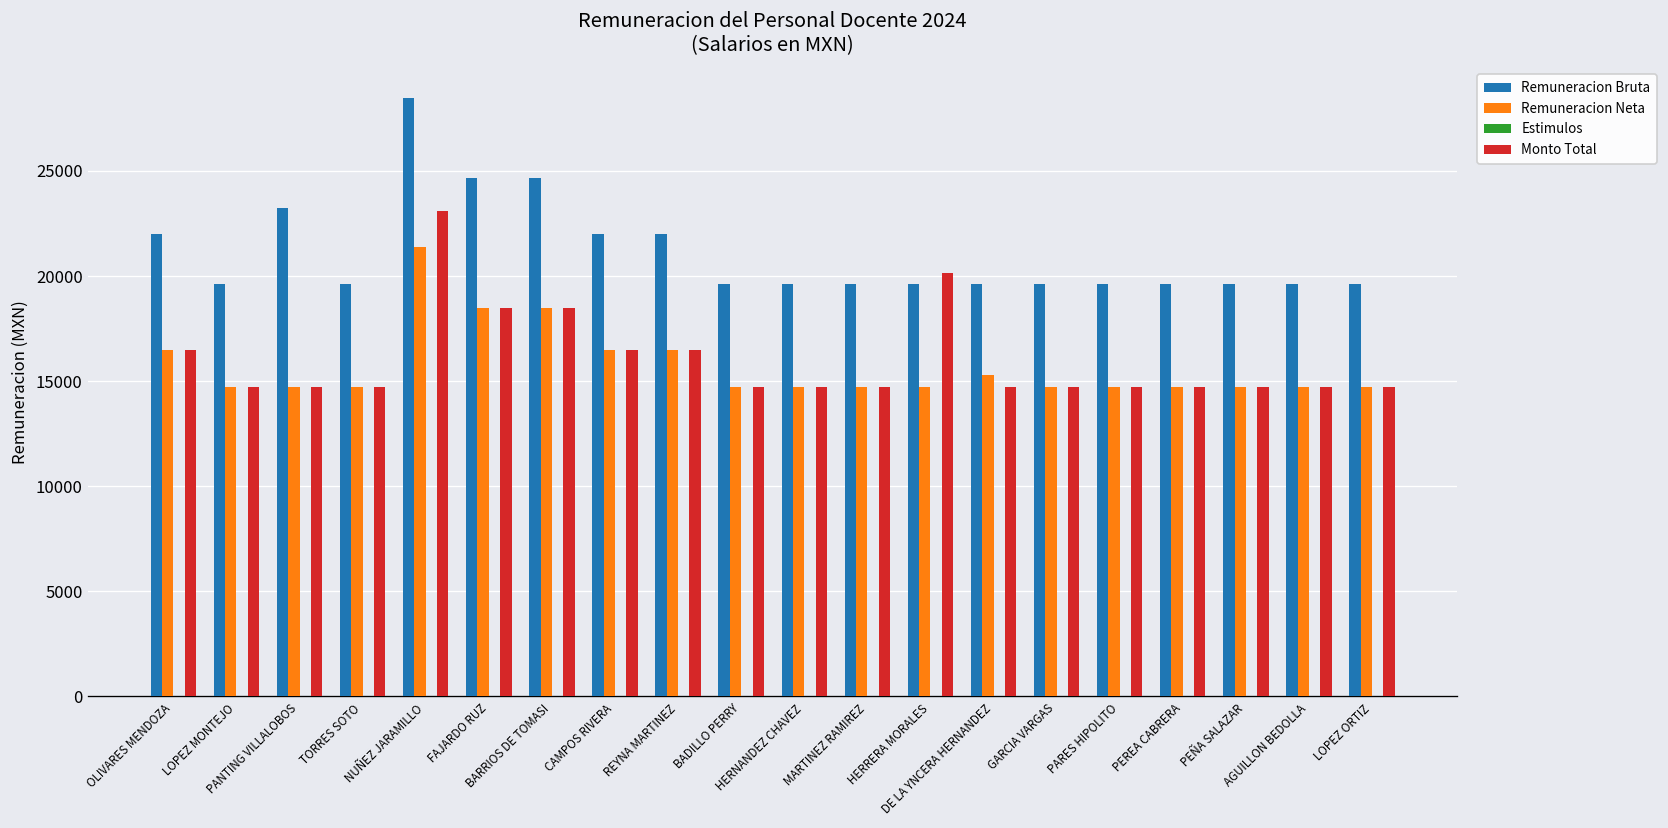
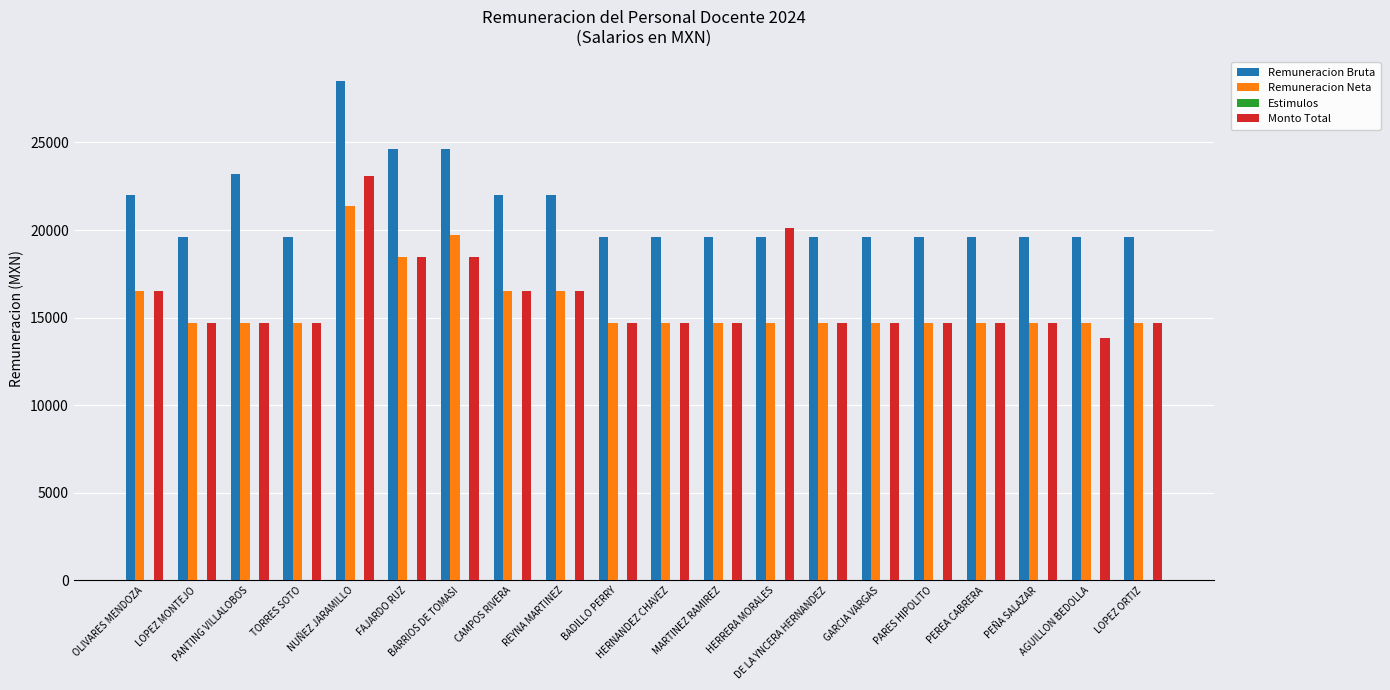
  {
    "Remuneracion Bruta": {
      "OLIVARES MENDOZA": 22000,
      "LOPEZ MONTEJO": 19600,
      "PANTING VILLALOBOS": 23200,
      "TORRES SOTO": 19600,
      "NUÑEZ JARAMILLO": 28500,
      "FAJARDO RUZ": 24600,
      "BARRIOS DE TOMASI": 24600,
      "CAMPOS RIVERA": 22000,
      "REYNA MARTINEZ": 22000,
      "BADILLO PERRY": 19600,
      "HERNANDEZ CHAVEZ": 19600,
      "MARTINEZ RAMIREZ": 19600,
      "HERRERA MORALES": 19600,
      "DE LA YNCERA HERNANDEZ": 19600,
      "GARCIA VARGAS": 19600,
      "PARES HIPOLITO": 19600,
      "PEREA CABRERA": 19600,
      "PEÑA SALAZAR": 19600,
      "AGUILLON BEDOLLA": 19600,
      "LOPEZ ORTIZ": 19600
    },
    "Remuneracion Neta": {
      "OLIVARES MENDOZA": 16500,
      "LOPEZ MONTEJO": 14700,
      "PANTING VILLALOBOS": 14700,
      "TORRES SOTO": 14700,
      "NUÑEZ JARAMILLO": 21400,
      "FAJARDO RUZ": 18500,
-     "BARRIOS DE TOMASI": 18500,
+     "BARRIOS DE TOMASI": 19700,
      "CAMPOS RIVERA": 16500,
      "REYNA MARTINEZ": 16500,
      "BADILLO PERRY": 14700,
      "HERNANDEZ CHAVEZ": 14700,
      "MARTINEZ RAMIREZ": 14700,
      "HERRERA MORALES": 14700,
-     "DE LA YNCERA HERNANDEZ": 15300,
+     "DE LA YNCERA HERNANDEZ": 14700,
      "GARCIA VARGAS": 14700,
      "PARES HIPOLITO": 14700,
      "PEREA CABRERA": 14700,
      "PEÑA SALAZAR": 14700,
      "AGUILLON BEDOLLA": 14700,
      "LOPEZ ORTIZ": 14700
    },
    "Estimulos": {
      "OLIVARES MENDOZA": 0,
      "LOPEZ MONTEJO": 0,
      "PANTING VILLALOBOS": 0,
      "TORRES SOTO": 0,
      "NUÑEZ JARAMILLO": 0,
      "FAJARDO RUZ": 0,
      "BARRIOS DE TOMASI": 0,
      "CAMPOS RIVERA": 0,
      "REYNA MARTINEZ": 0,
      "BADILLO PERRY": 0,
      "HERNANDEZ CHAVEZ": 0,
      "MARTINEZ RAMIREZ": 0,
      "HERRERA MORALES": 0,
      "DE LA YNCERA HERNANDEZ": 0,
      "GARCIA VARGAS": 0,
      "PARES HIPOLITO": 0,
      "PEREA CABRERA": 0,
      "PEÑA SALAZAR": 0,
      "AGUILLON BEDOLLA": 0,
      "LOPEZ ORTIZ": 0
    },
    "Monto Total": {
      "OLIVARES MENDOZA": 16500,
      "LOPEZ MONTEJO": 14700,
      "PANTING VILLALOBOS": 14700,
      "TORRES SOTO": 14700,
      "NUÑEZ JARAMILLO": 23100,
      "FAJARDO RUZ": 18500,
      "BARRIOS DE TOMASI": 18500,
      "CAMPOS RIVERA": 16500,
      "REYNA MARTINEZ": 16500,
      "BADILLO PERRY": 14700,
      "HERNANDEZ CHAVEZ": 14700,
      "MARTINEZ RAMIREZ": 14700,
      "HERRERA MORALES": 20100,
      "DE LA YNCERA HERNANDEZ": 14700,
      "GARCIA VARGAS": 14700,
      "PARES HIPOLITO": 14700,
      "PEREA CABRERA": 14700,
      "PEÑA SALAZAR": 14700,
-     "AGUILLON BEDOLLA": 14700,
+     "AGUILLON BEDOLLA": 13800,
      "LOPEZ ORTIZ": 14700
    }
  }
